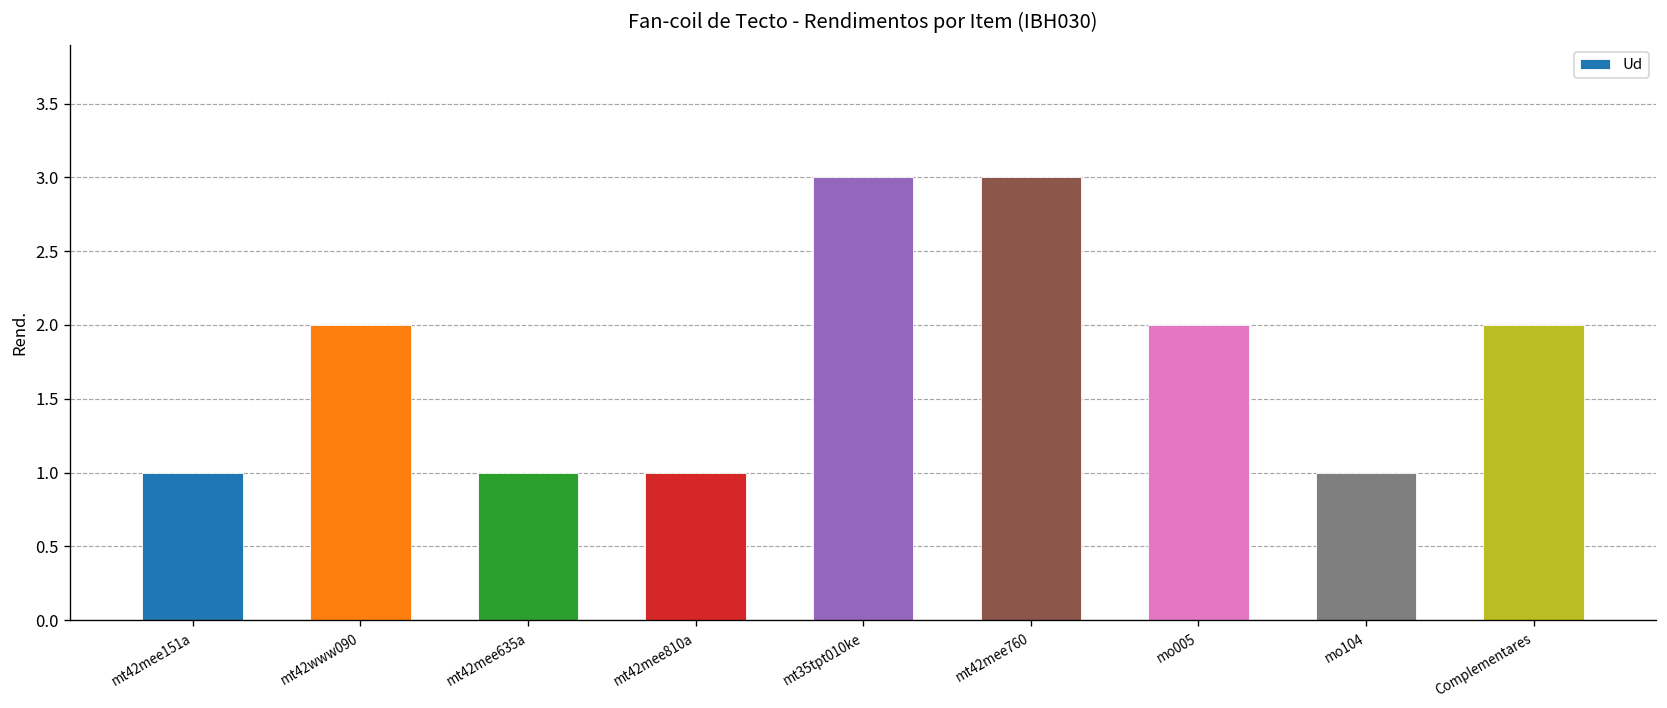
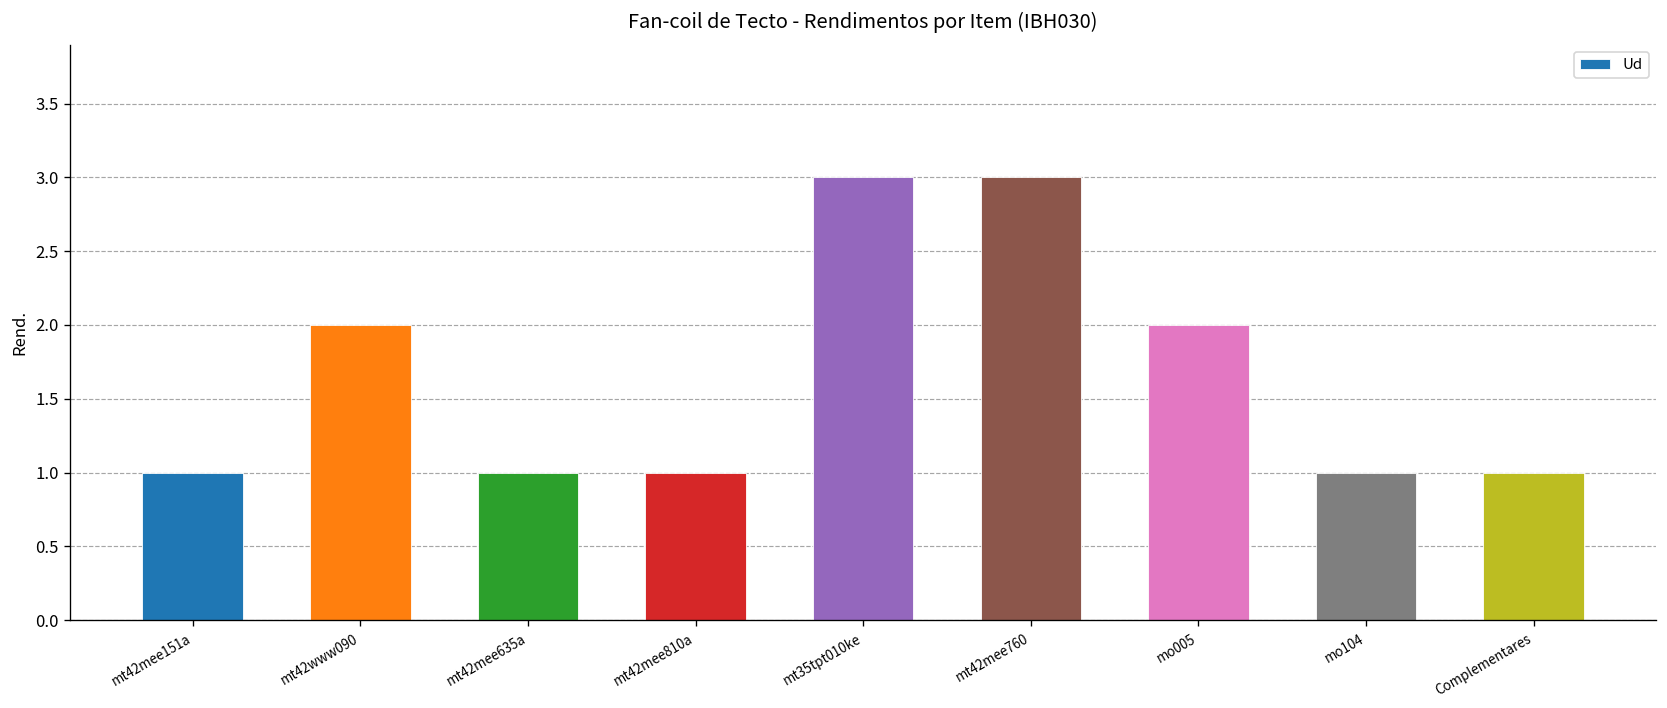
  {
    "mt42mee151a": 1,
    "mt42www090": 2,
    "mt42mee635a": 1,
    "mt42mee810a": 1,
    "mt35tpt010ke": 3,
    "mt42mee760": 3,
    "mo005": 2,
    "mo104": 1,
-   "Complementares": 2
+   "Complementares": 1
  }
